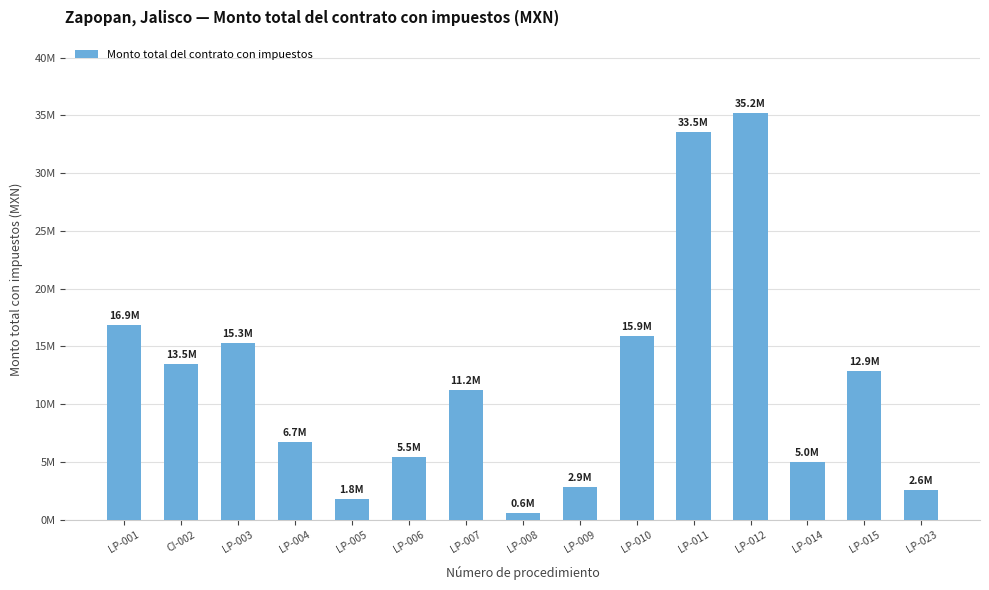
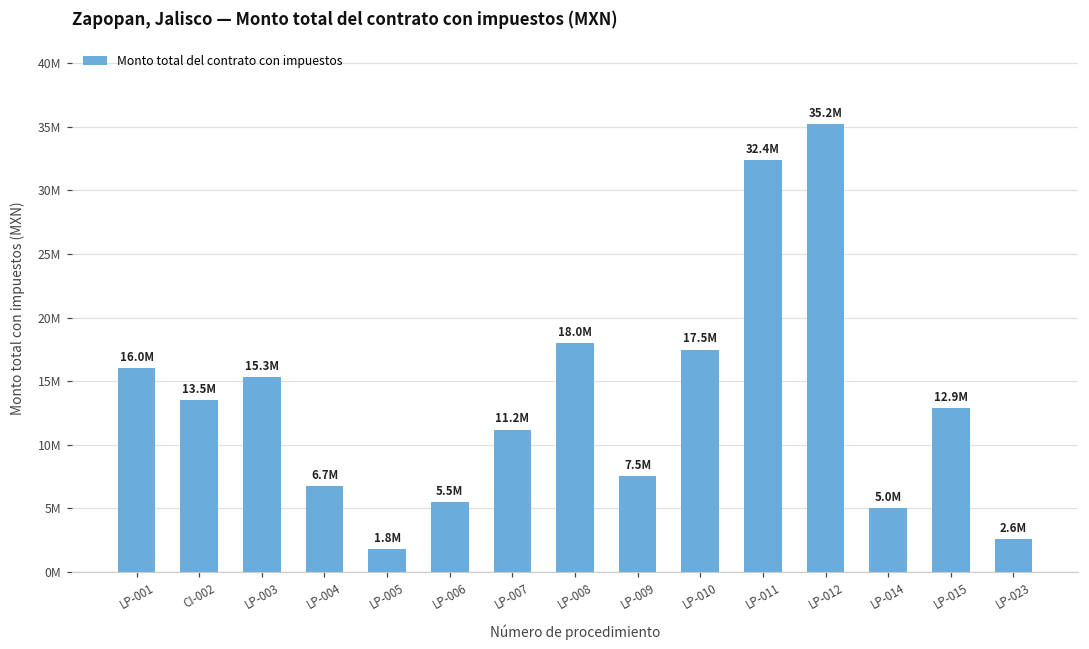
  {
-   "LP-001": "16.9M",
+   "LP-001": "16.0M",
    "CI-002": "13.5M",
    "LP-003": "15.3M",
    "LP-004": "6.7M",
    "LP-005": "1.8M",
    "LP-006": "5.5M",
    "LP-007": "11.2M",
-   "LP-008": "0.6M",
-   "LP-009": "2.9M",
-   "LP-010": "15.9M",
-   "LP-011": "33.5M",
+   "LP-008": "18.0M",
+   "LP-009": "7.5M",
+   "LP-010": "17.5M",
+   "LP-011": "32.4M",
    "LP-012": "35.2M",
    "LP-014": "5.0M",
    "LP-015": "12.9M",
    "LP-023": "2.6M"
  }
